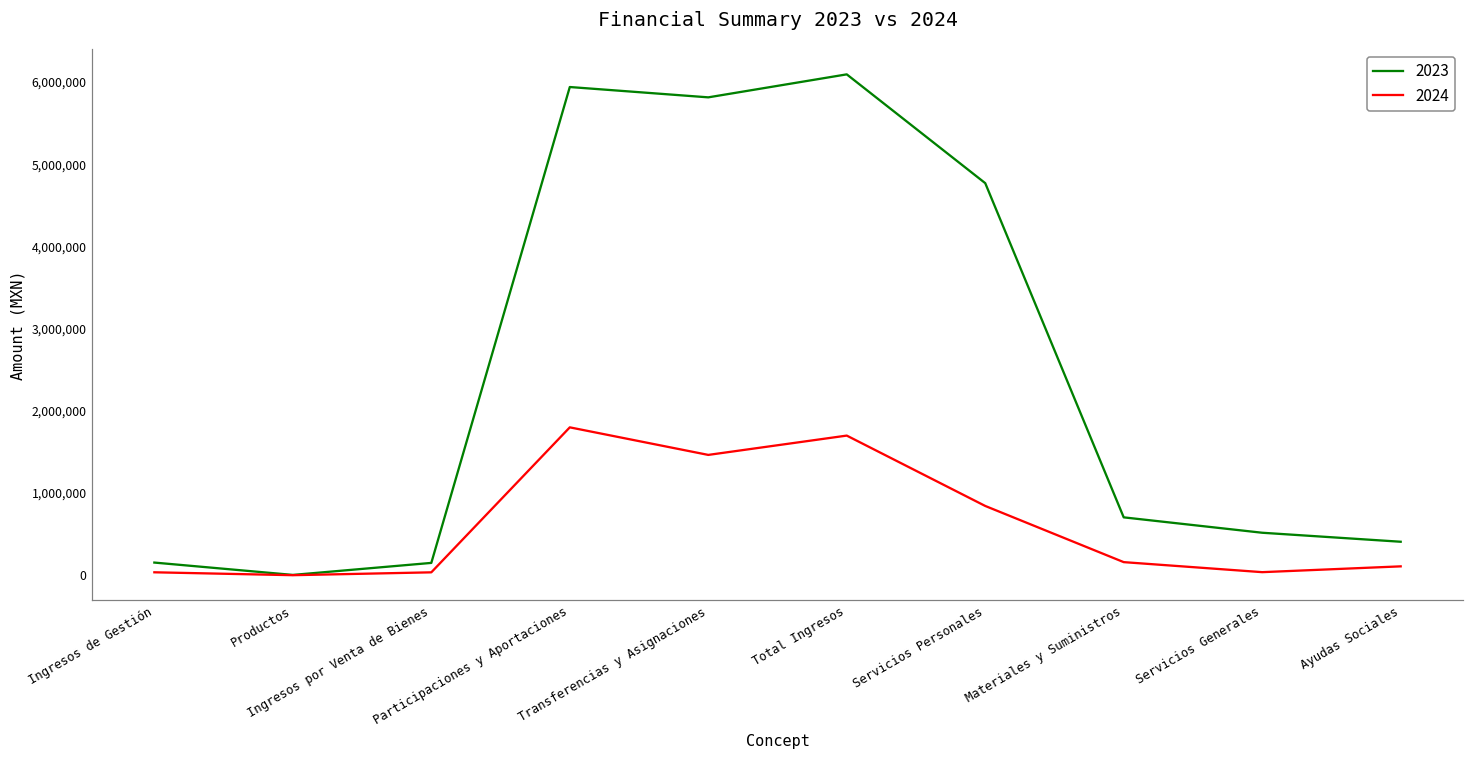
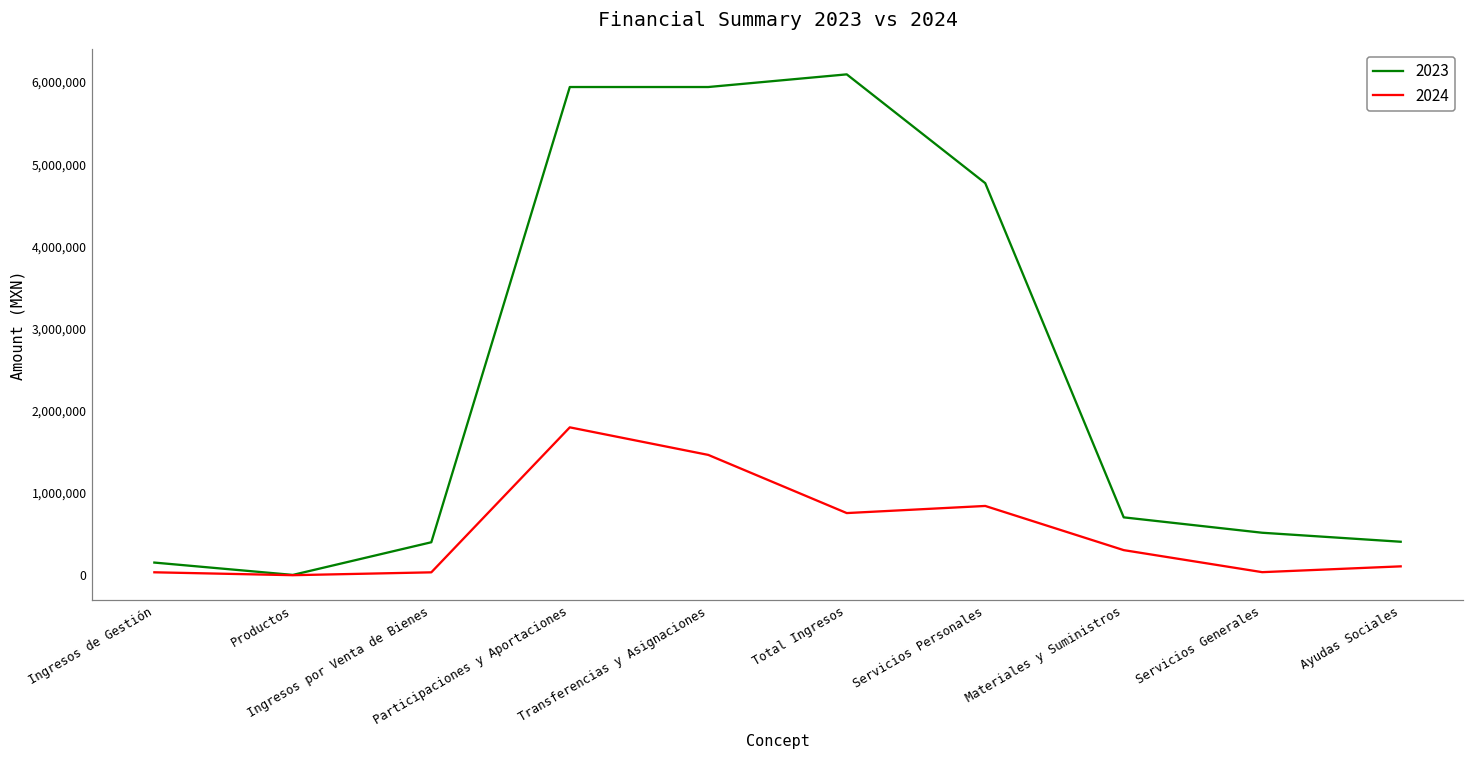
  {
    "2023": {
      "Ingresos de Gestión": "200,000",
-     "Ingresos por Venta de Bienes": "200,000",
+     "Ingresos por Venta de Bienes": "400,000",
      "Participaciones y Aportaciones": "5,900,000",
-     "Transferencias y Asignaciones": "5,800,000",
+     "Transferencias y Asignaciones": "5,900,000",
      "Total Ingresos": "6,100,000",
      "Servicios Personales": "4,800,000",
      "Materiales y Suministros": "700,000",
      "Servicios Generales": "500,000",
      "Ayudas Sociales": "400,000"
    },
    "2024": {
      "Ingresos de Gestión": "0",
      "Ingresos por Venta de Bienes": "0",
      "Participaciones y Aportaciones": "1,800,000",
      "Transferencias y Asignaciones": "1,500,000",
-     "Total Ingresos": "1,700,000",
+     "Total Ingresos": "800,000",
      "Servicios Personales": "800,000",
-     "Materiales y Suministros": "200,000",
+     "Materiales y Suministros": "300,000",
      "Servicios Generales": "0",
      "Ayudas Sociales": "100,000"
    }
  }
